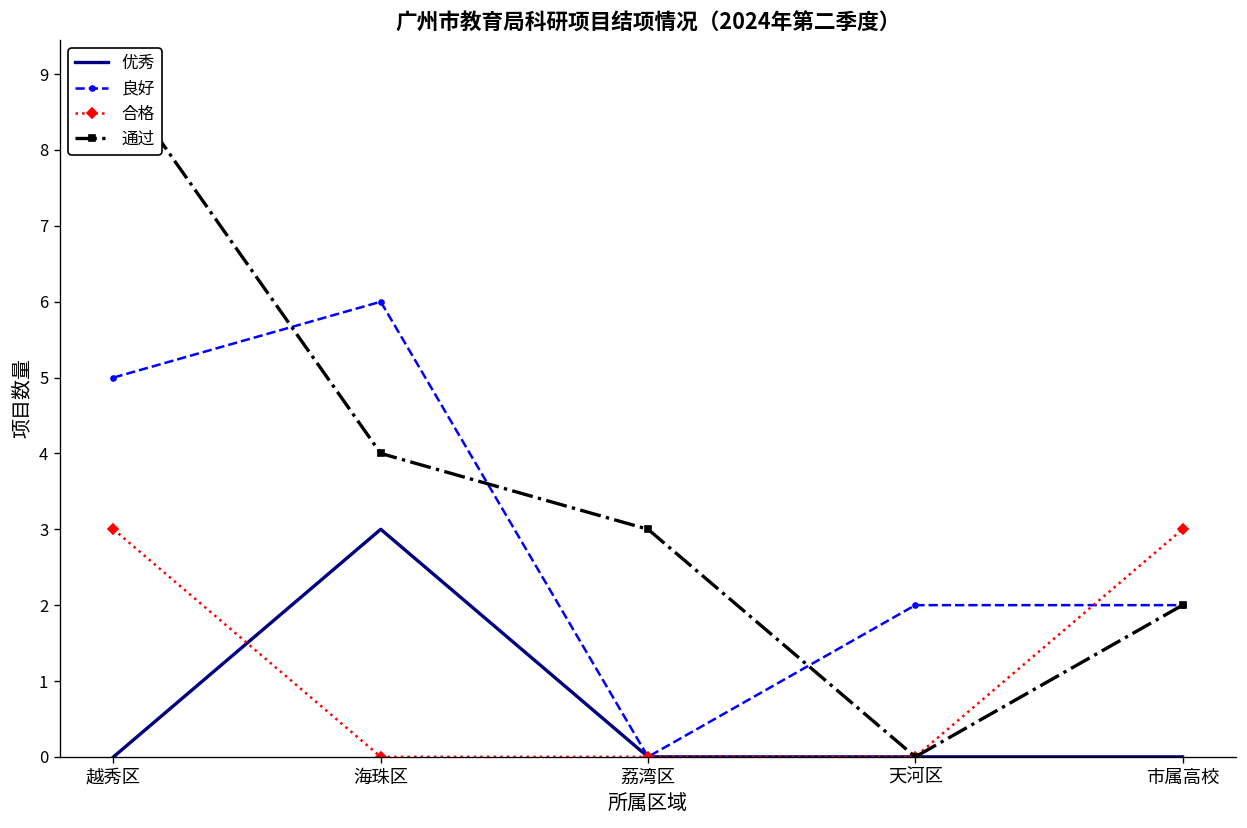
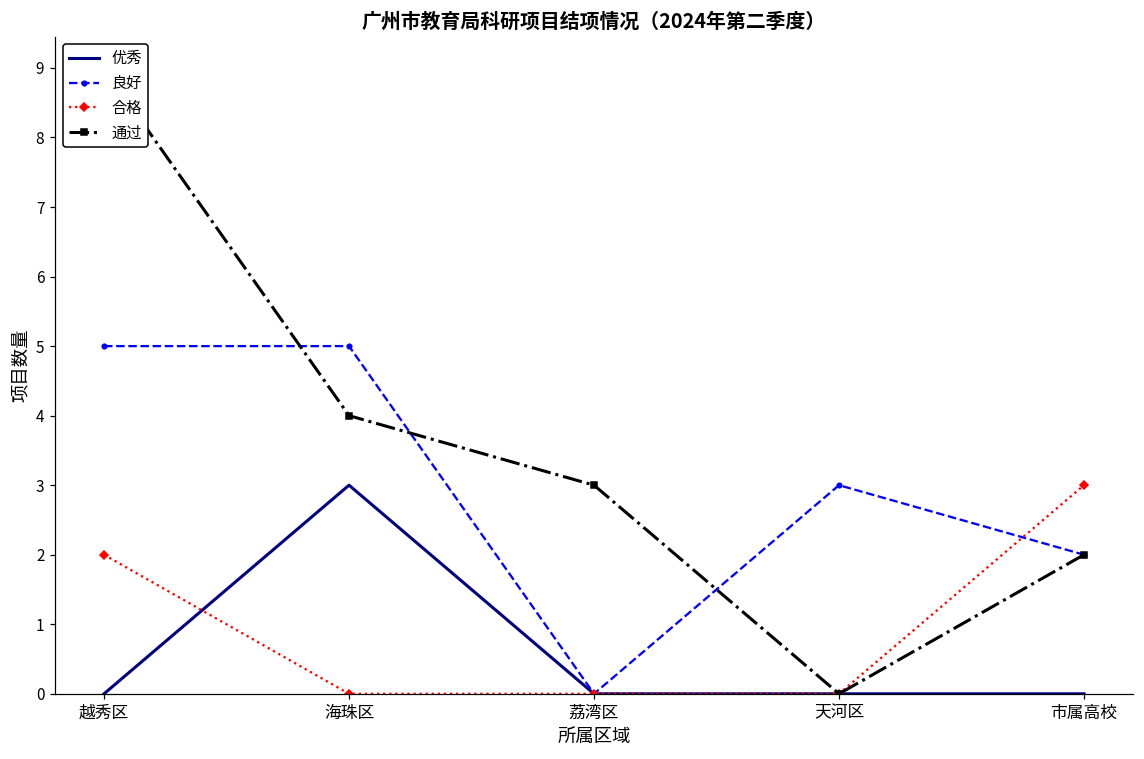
  {
    "优秀": {
      "越秀区": 0,
      "海珠区": 3,
      "市属高校": 0
    },
    "良好": {
      "越秀区": 5,
-     "海珠区": 6,
-     "天河区": 2
+     "海珠区": 5,
+     "天河区": 3
    },
    "合格": {
-     "越秀区": 3,
+     "越秀区": 2,
      "海珠区": 0,
      "市属高校": 3
    },
    "通过": {
      "海珠区": 4,
      "荔湾区": 3
    }
  }
